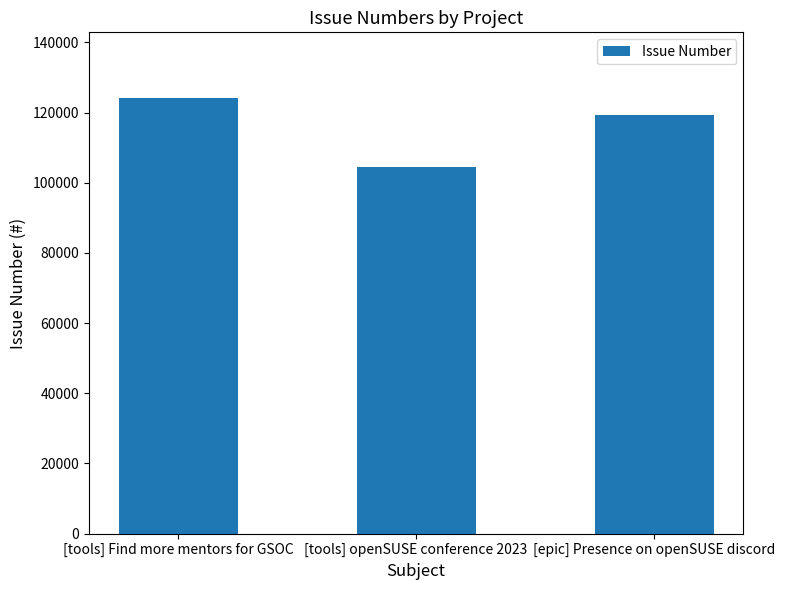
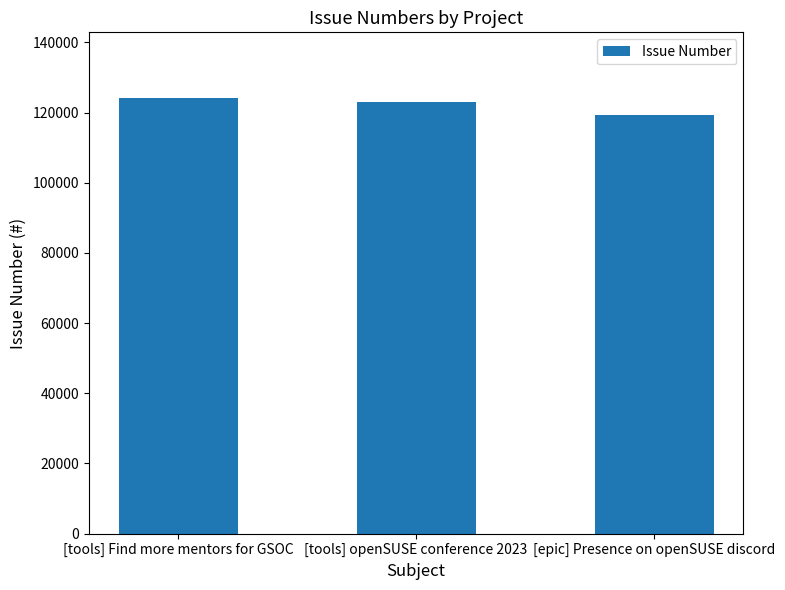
  {
    "[tools] Find more mentors for GSOC": 124000,
-   "[tools] openSUSE conference 2023": 104000,
+   "[tools] openSUSE conference 2023": 123000,
    "[epic] Presence on openSUSE discord": 119000
  }
